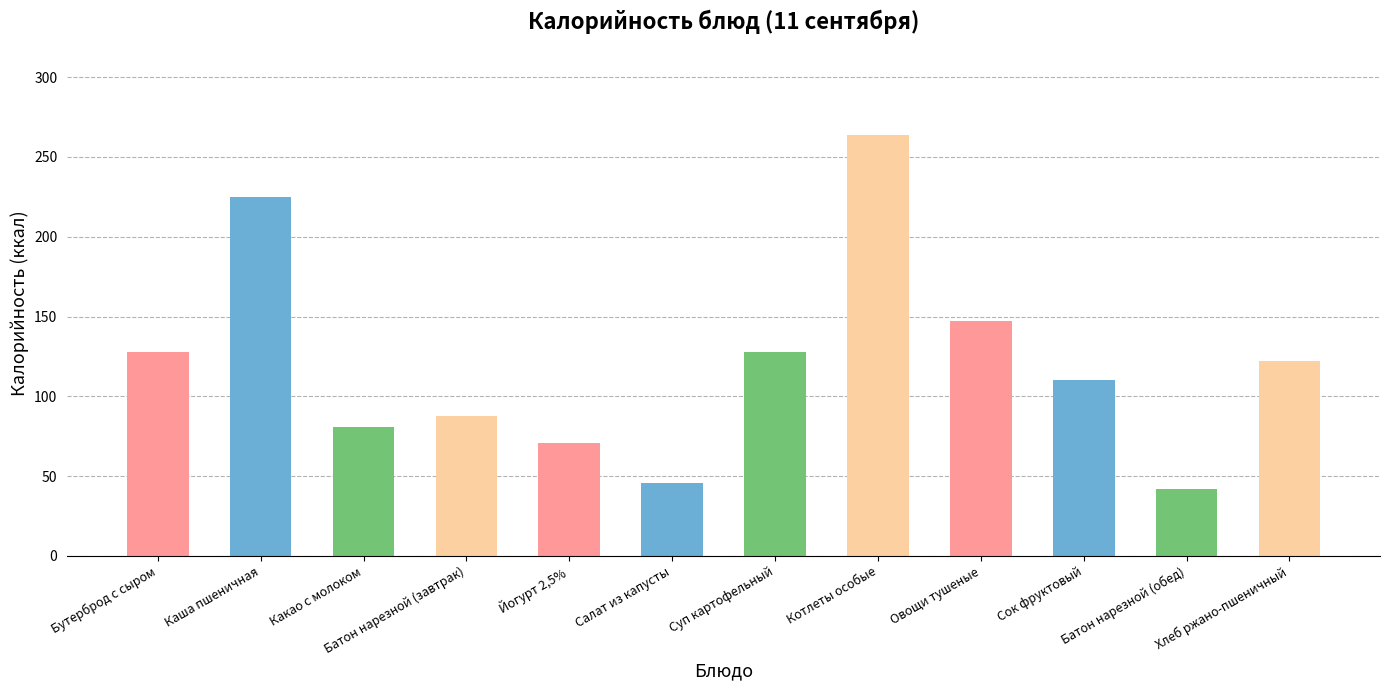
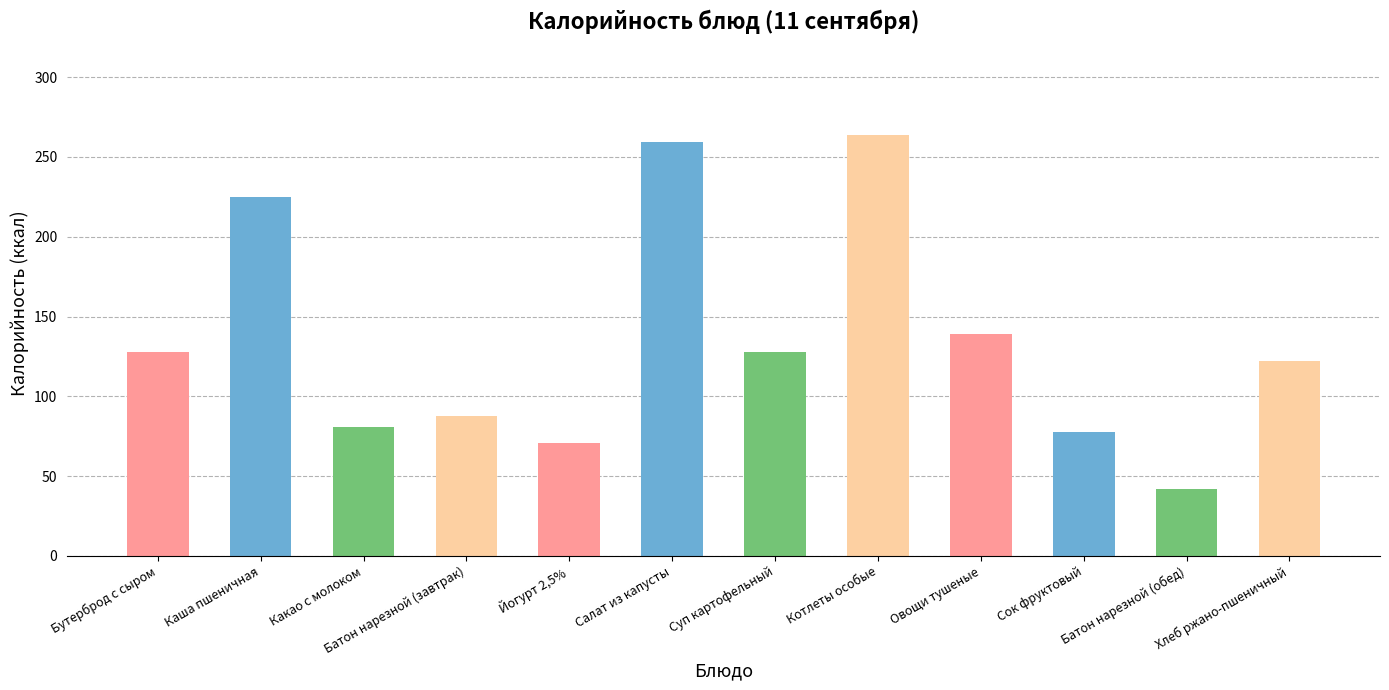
  {
    "Бутерброд с сыром": 128,
    "Каша пшеничная": 225,
    "Какао с молоком": 81,
    "Батон нарезной (завтрак)": 88,
    "Йогурт 2,5%": 71,
-   "Салат из капусты": 46,
+   "Салат из капусты": 259,
    "Суп картофельный": 128,
    "Котлеты особые": 264,
-   "Овощи тушеные": 147,
-   "Сок фруктовый": 110,
+   "Овощи тушеные": 139,
+   "Сок фруктовый": 77,
    "Батон нарезной (обед)": 42,
    "Хлеб ржано-пшеничный": 122
  }
